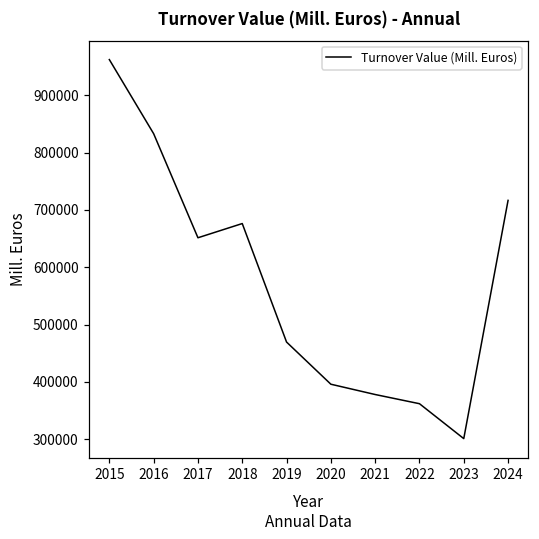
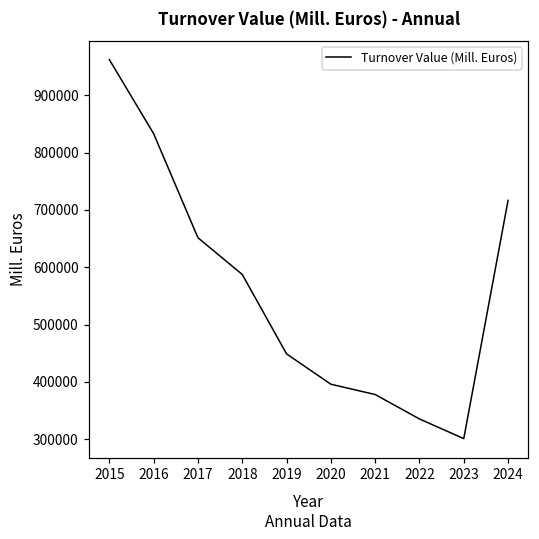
  {
    "2015": 960000,
    "2016": 830000,
    "2017": 650000,
-   "2018": 680000,
-   "2019": 470000,
+   "2018": 590000,
+   "2019": 450000,
    "2020": 400000,
    "2021": 380000,
-   "2022": 360000,
+   "2022": 340000,
    "2023": 300000,
    "2024": 720000
  }
